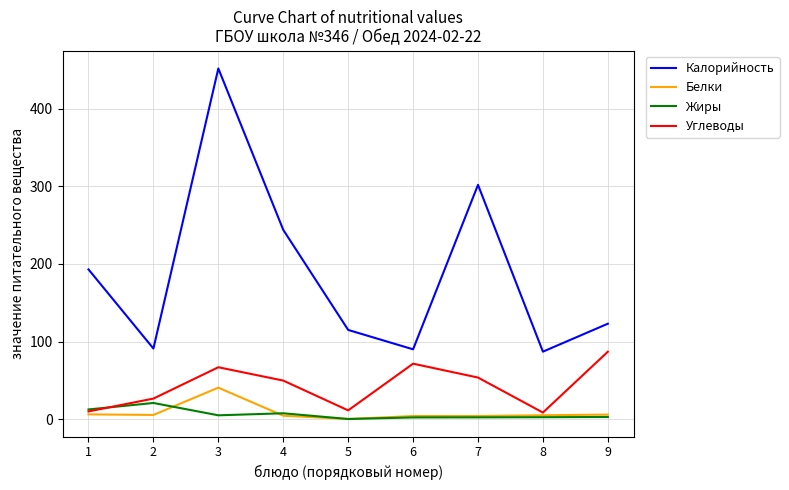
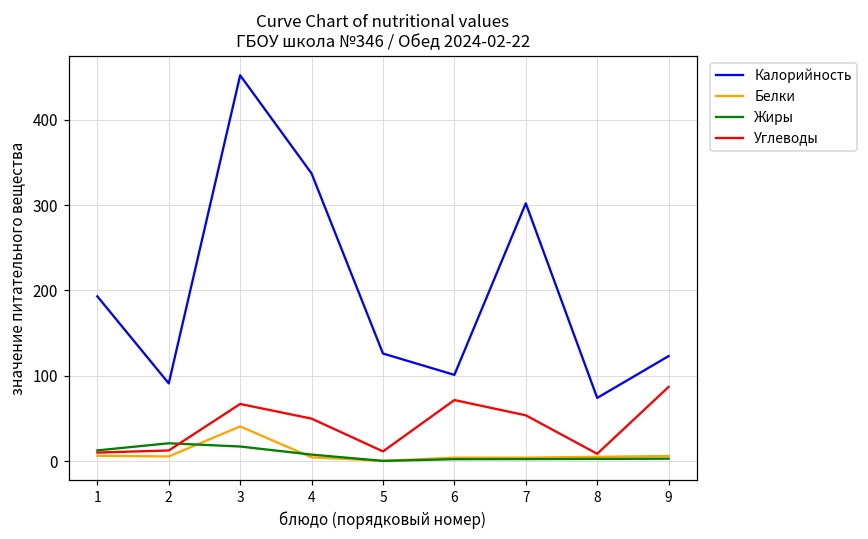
  {
    "Калорийность": {
      "1": 190,
      "2": 90,
      "3": 450,
-     "4": 240,
-     "5": 120,
-     "6": 90,
+     "4": 340,
+     "5": 130,
+     "6": 100,
      "7": 300,
-     "8": 90,
+     "8": 70,
      "9": 120
    },
    "Белки": {
      "1": 10,
      "2": 10,
      "3": 40
    },
    "Жиры": {
      "2": 20,
-     "3": 0
+     "3": 20
    },
    "Углеводы": {
-     "2": 30,
+     "2": 10,
      "3": 70,
      "4": 50,
      "5": 10,
      "6": 70,
      "7": 50,
      "8": 10,
      "9": 90
    }
  }
